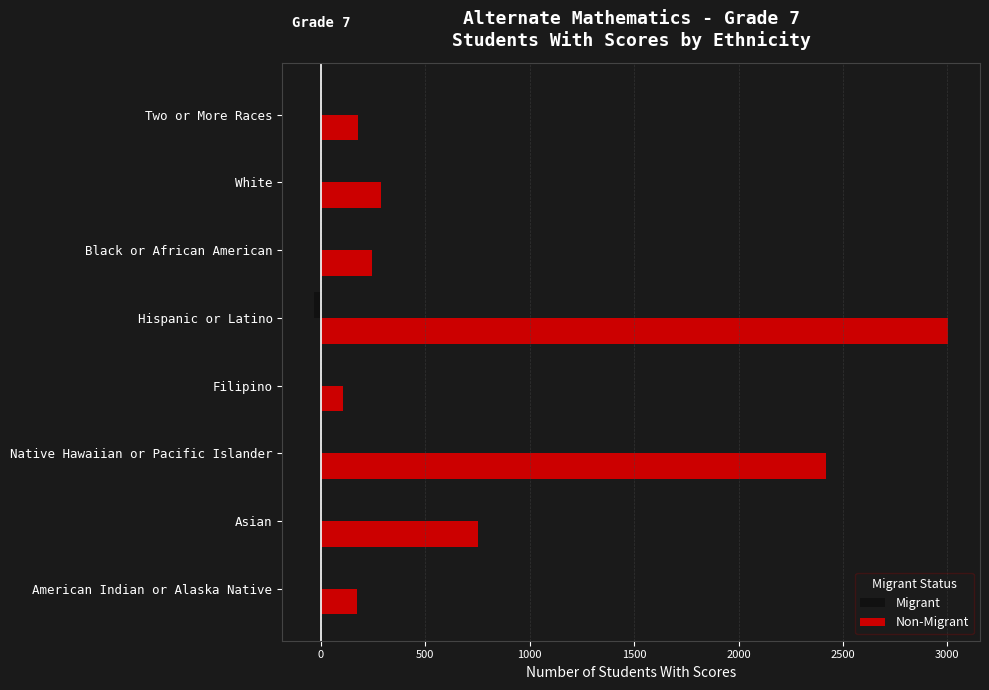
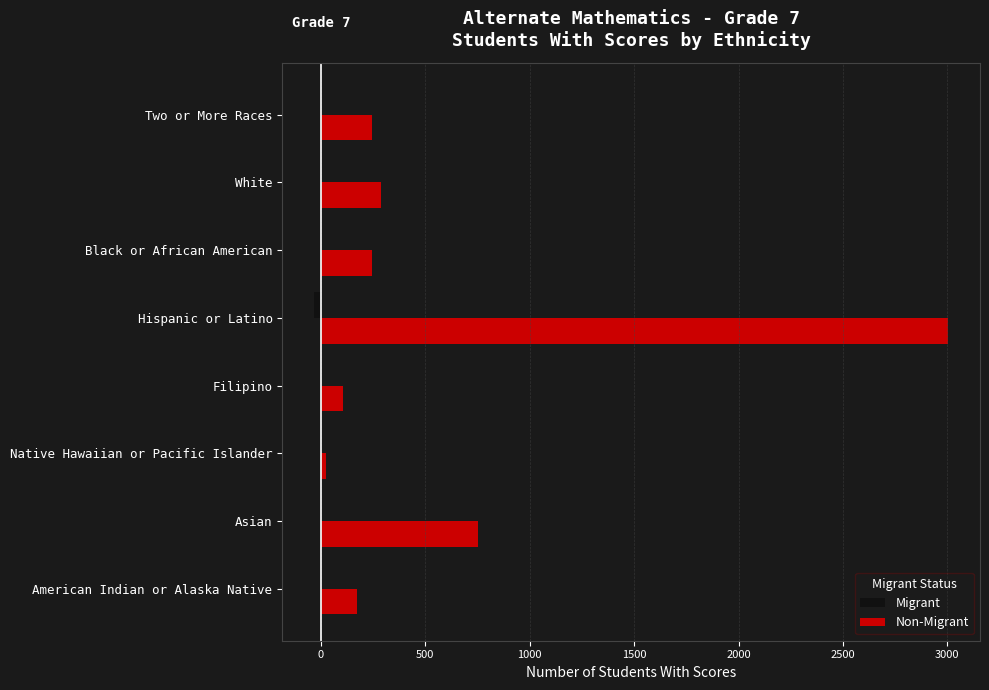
  {
    "Migrant": {
      "Two or More Races": 0,
      "White": 0,
      "Black or African American": 0,
      "Hispanic or Latino": -30,
      "Filipino": 0,
      "Native Hawaiian or Pacific Islander": 0,
      "Asian": 0,
      "American Indian or Alaska Native": 0
    },
    "Non-Migrant": {
-     "Two or More Races": 180,
+     "Two or More Races": 240,
      "White": 290,
      "Black or African American": 250,
      "Hispanic or Latino": 3010,
      "Filipino": 110,
-     "Native Hawaiian or Pacific Islander": 2420,
+     "Native Hawaiian or Pacific Islander": 30,
      "Asian": 750,
      "American Indian or Alaska Native": 170
    }
  }
